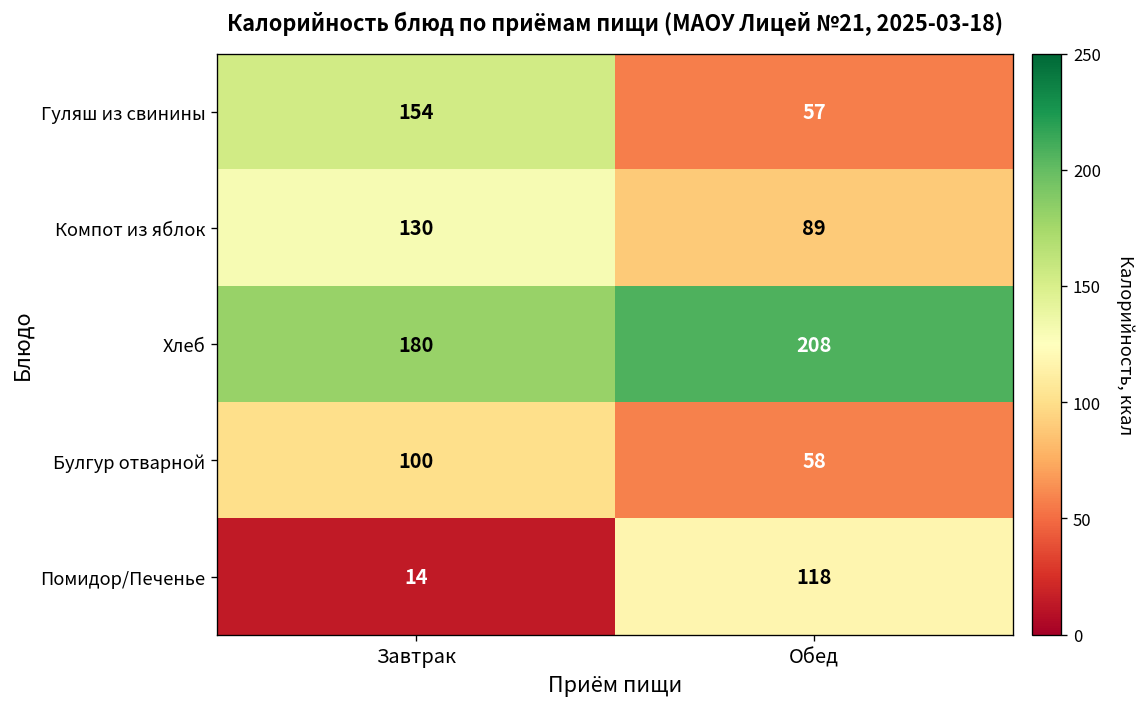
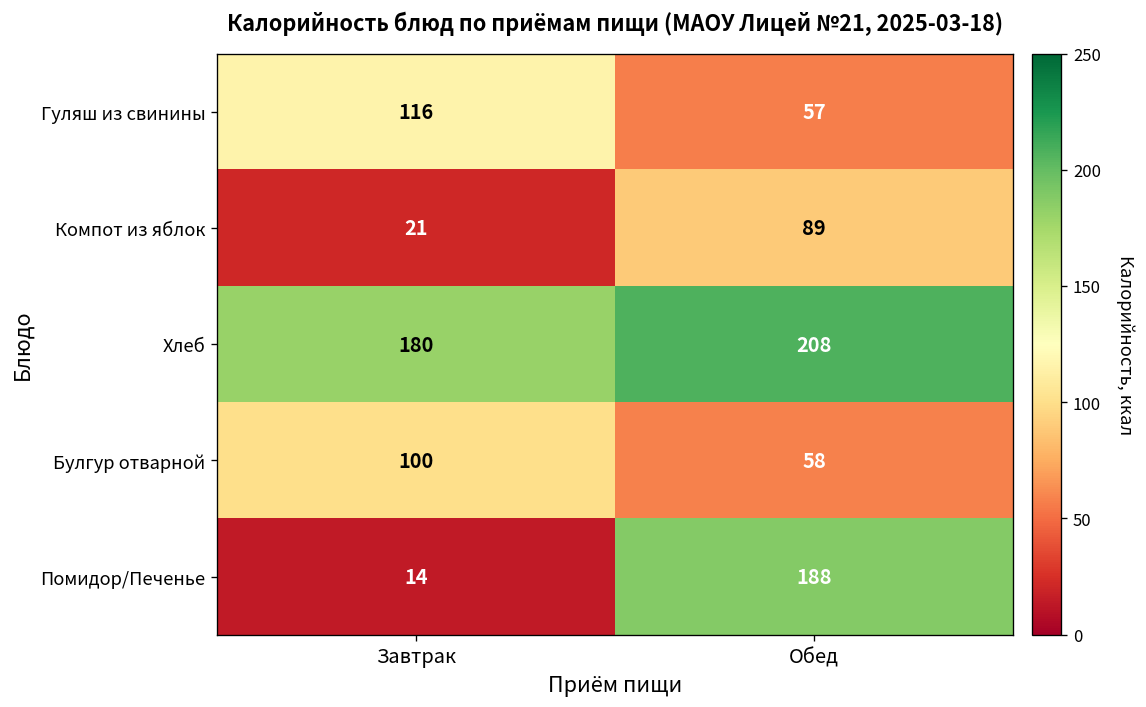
  {
    "Гуляш из свинины": {
-     "Завтрак": 154,
+     "Завтрак": 116,
      "Обед": 57
    },
    "Компот из яблок": {
-     "Завтрак": 130,
+     "Завтрак": 21,
      "Обед": 89
    },
    "Хлеб": {
      "Завтрак": 180,
      "Обед": 208
    },
    "Булгур отварной": {
      "Завтрак": 100,
      "Обед": 58
    },
    "Помидор/Печенье": {
      "Завтрак": 14,
-     "Обед": 118
+     "Обед": 188
    }
  }
